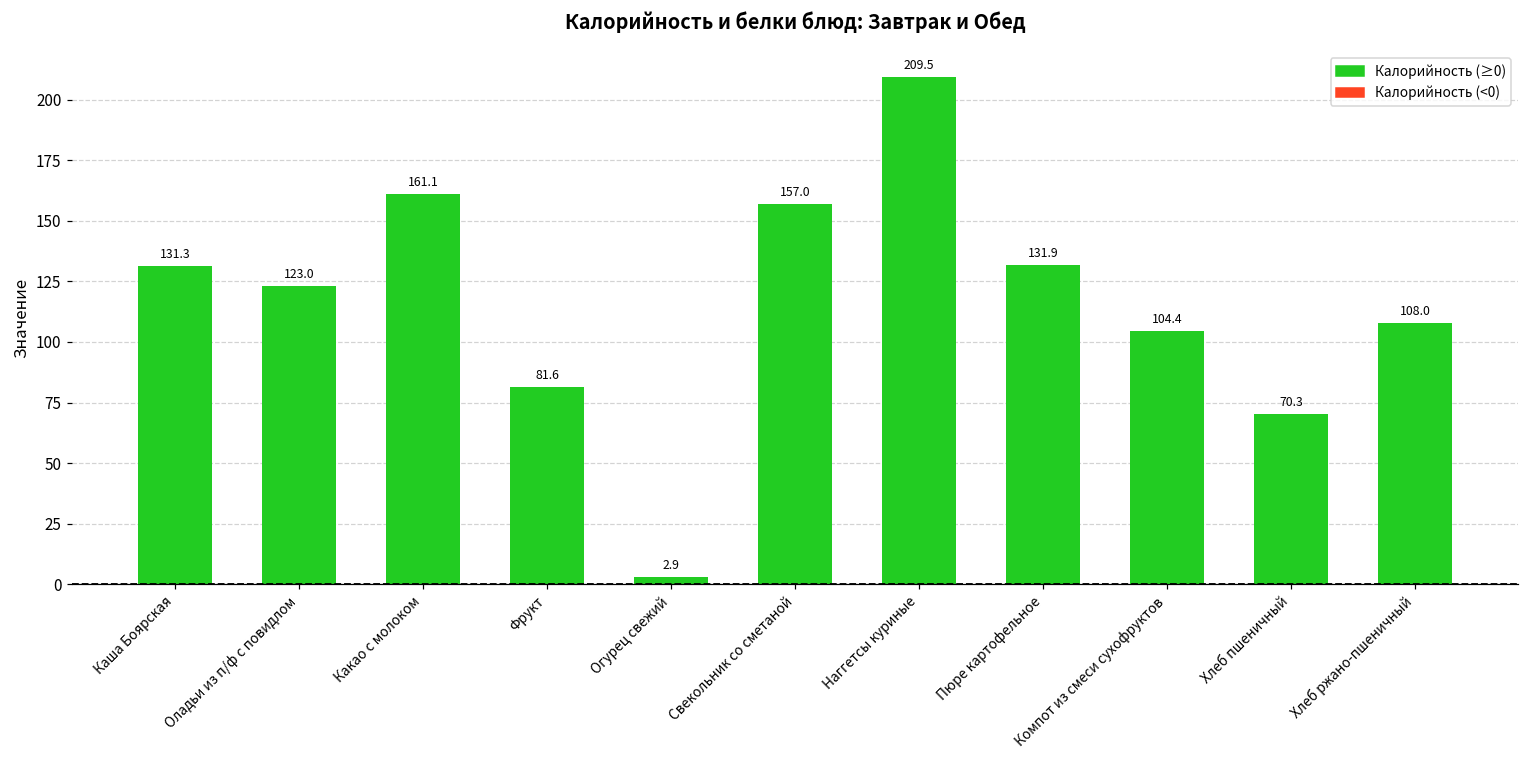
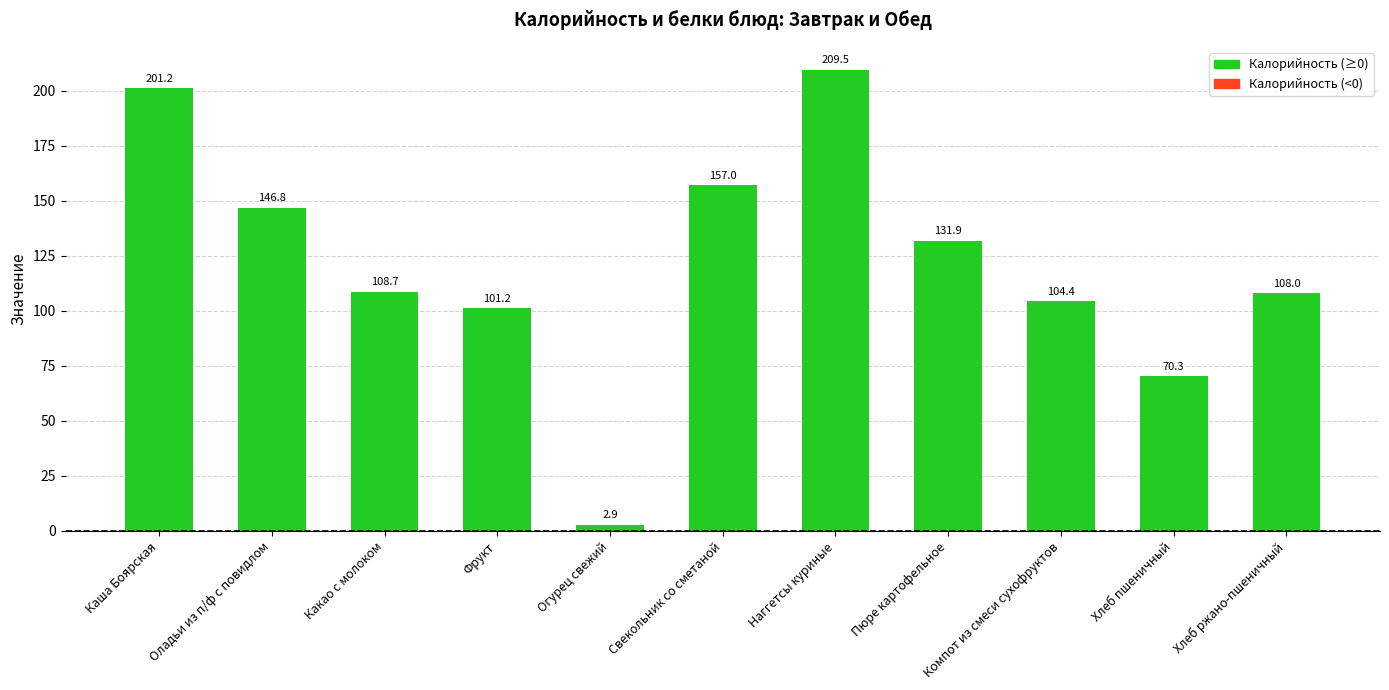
  {
-   "Каша Боярская": 131.3,
-   "Оладьи из п/ф с повидлом": 123.0,
-   "Какао с молоком": 161.1,
-   "Фрукт": 81.6,
+   "Каша Боярская": 201.2,
+   "Оладьи из п/ф с повидлом": 146.8,
+   "Какао с молоком": 108.7,
+   "Фрукт": 101.2,
    "Огурец свежий": 2.9,
    "Свекольник со сметаной": 157.0,
    "Наггетсы куриные": 209.5,
    "Пюре картофельное": 131.9,
    "Компот из смеси сухофруктов": 104.4,
    "Хлеб пшеничный": 70.3,
    "Хлеб ржано-пшеничный": 108.0
  }
